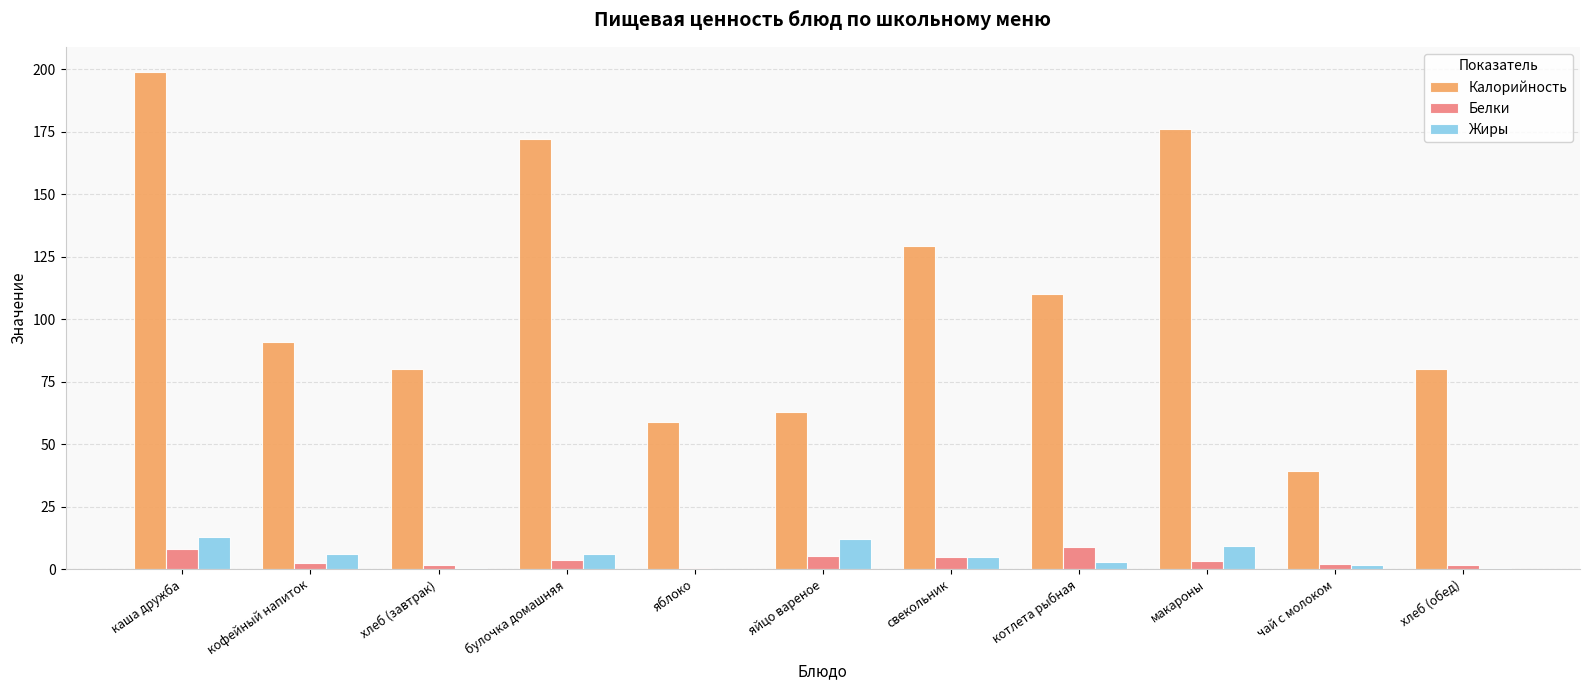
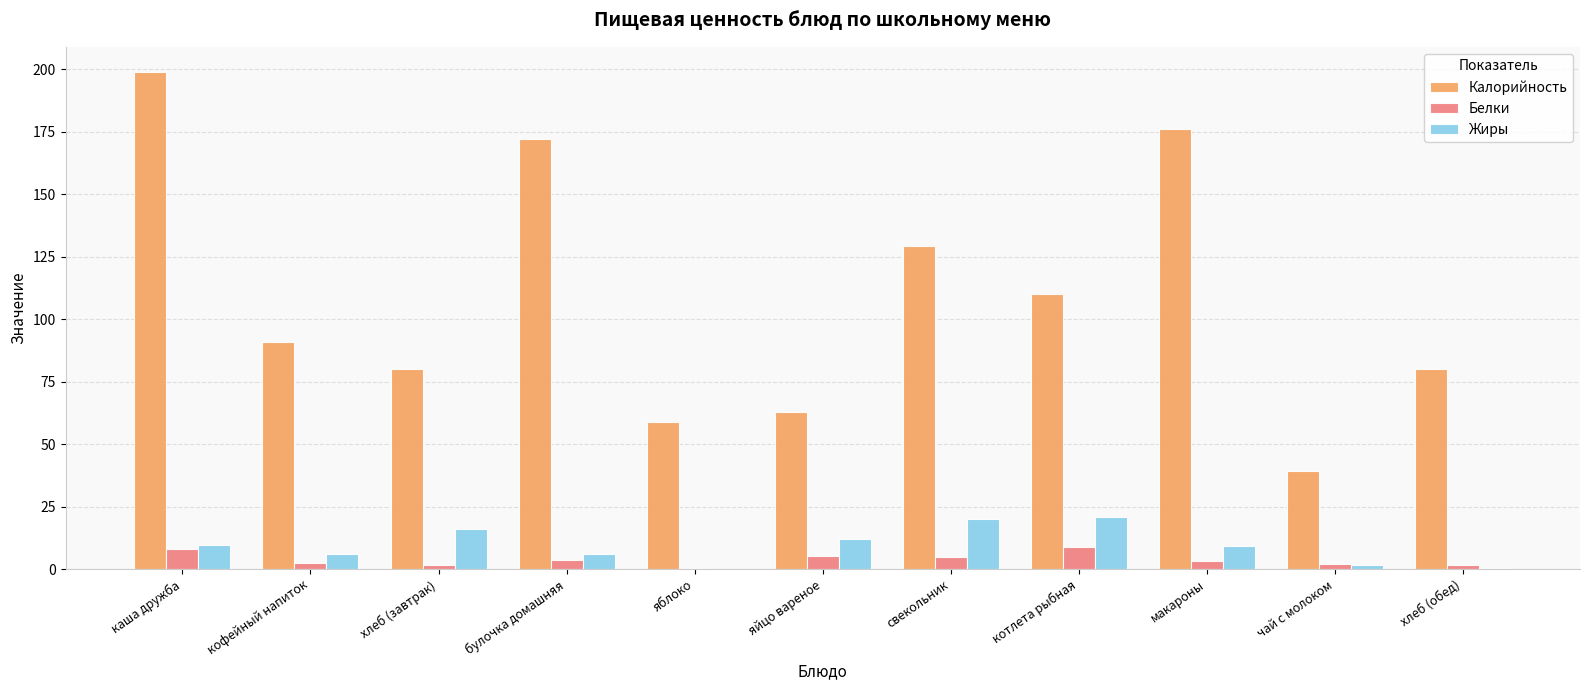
  {
    "Жиры": {
-     "каша дружба": 13,
+     "каша дружба": 10,
      "кофейный напиток": 6,
-     "хлеб (завтрак)": 0,
+     "хлеб (завтрак)": 16,
      "булочка домашняя": 6,
      "яблоко": 0,
      "яйцо вареное": 12,
-     "свекольник": 5,
-     "котлета рыбная": 3,
+     "свекольник": 20,
+     "котлета рыбная": 21,
      "макароны": 9,
      "чай с молоком": 2
    }
  }
